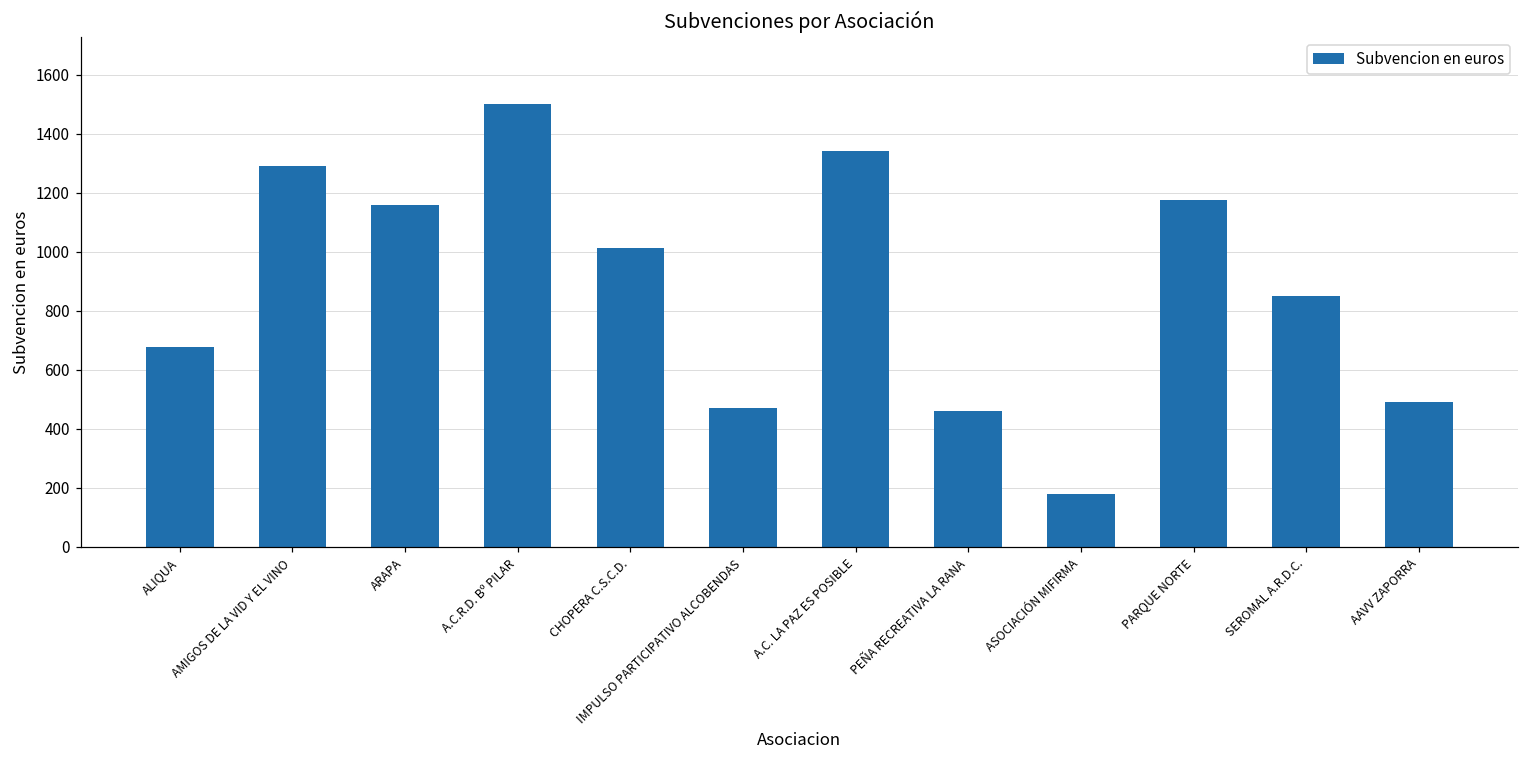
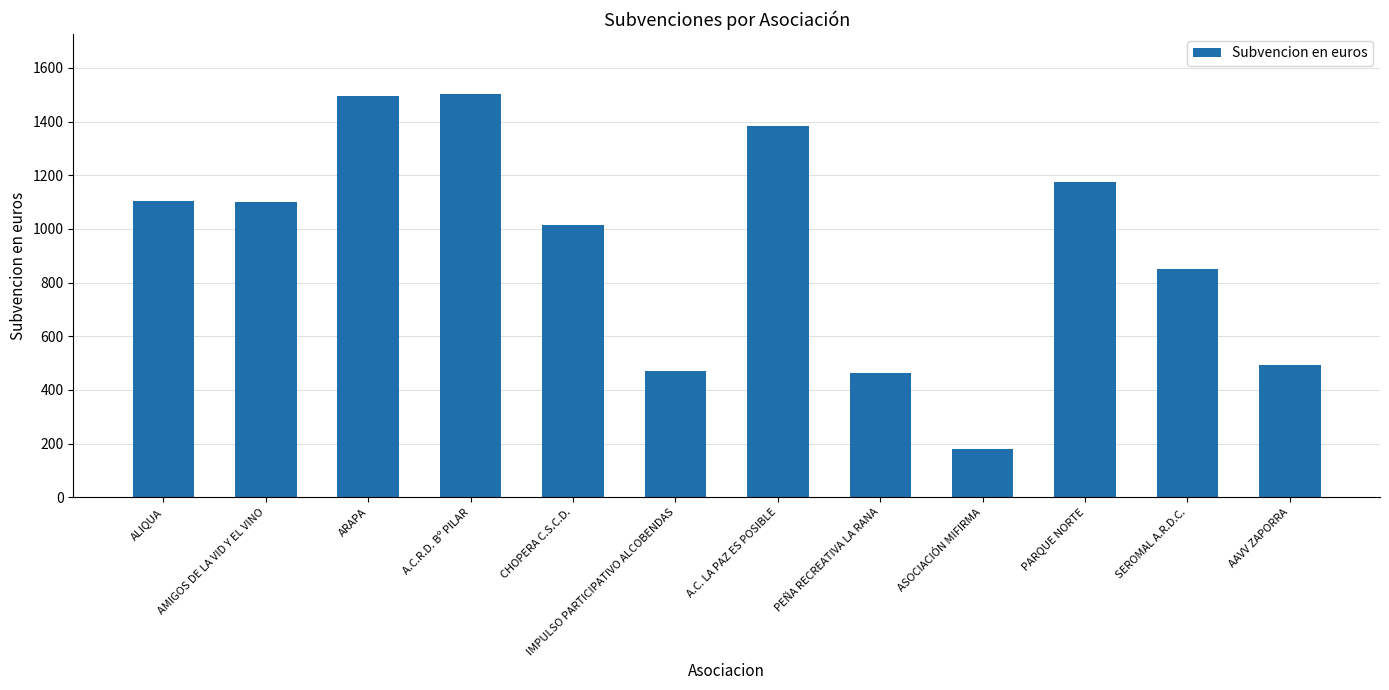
  {
-   "ALIQUA": 680,
-   "AMIGOS DE LA VID Y EL VINO": 1290,
-   "ARAPA": 1160,
+   "ALIQUA": 1100,
+   "AMIGOS DE LA VID Y EL VINO": 1100,
+   "ARAPA": 1500,
    "A.C.R.D. Bº PILAR": 1500,
    "CHOPERA C.S.C.D.": 1010,
    "IMPULSO PARTICIPATIVO ALCOBENDAS": 470,
-   "A.C. LA PAZ ES POSIBLE": 1340,
+   "A.C. LA PAZ ES POSIBLE": 1380,
    "PEÑA RECREATIVA LA RANA": 460,
    "ASOCIACIÓN MIFIRMA": 180,
    "PARQUE NORTE": 1180,
    "SEROMAL A.R.D.C.": 850,
    "AAVV ZAPORRA": 490
  }
